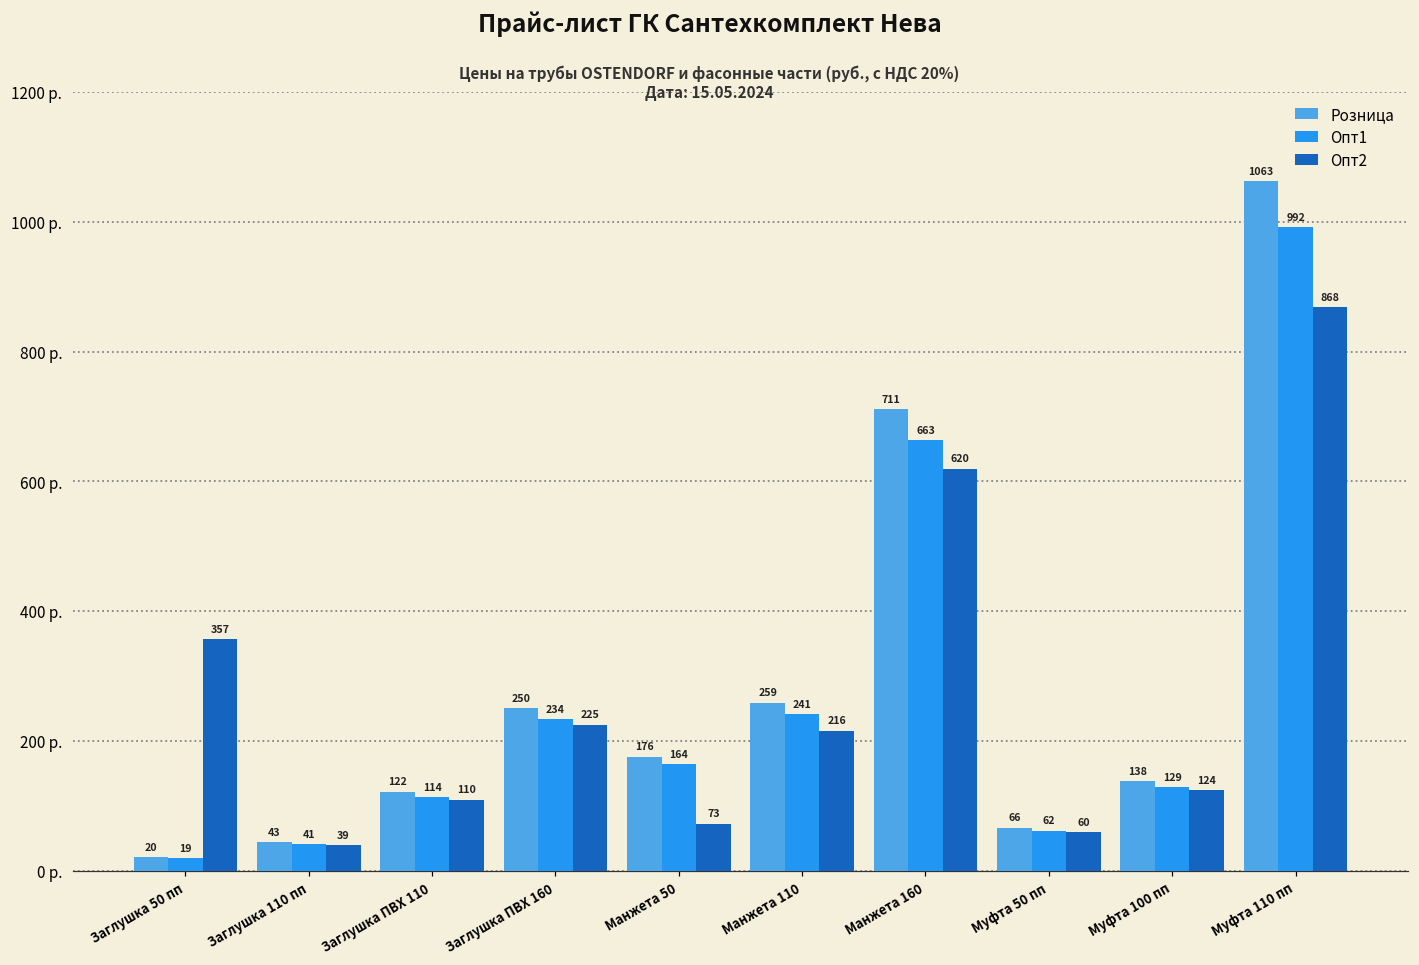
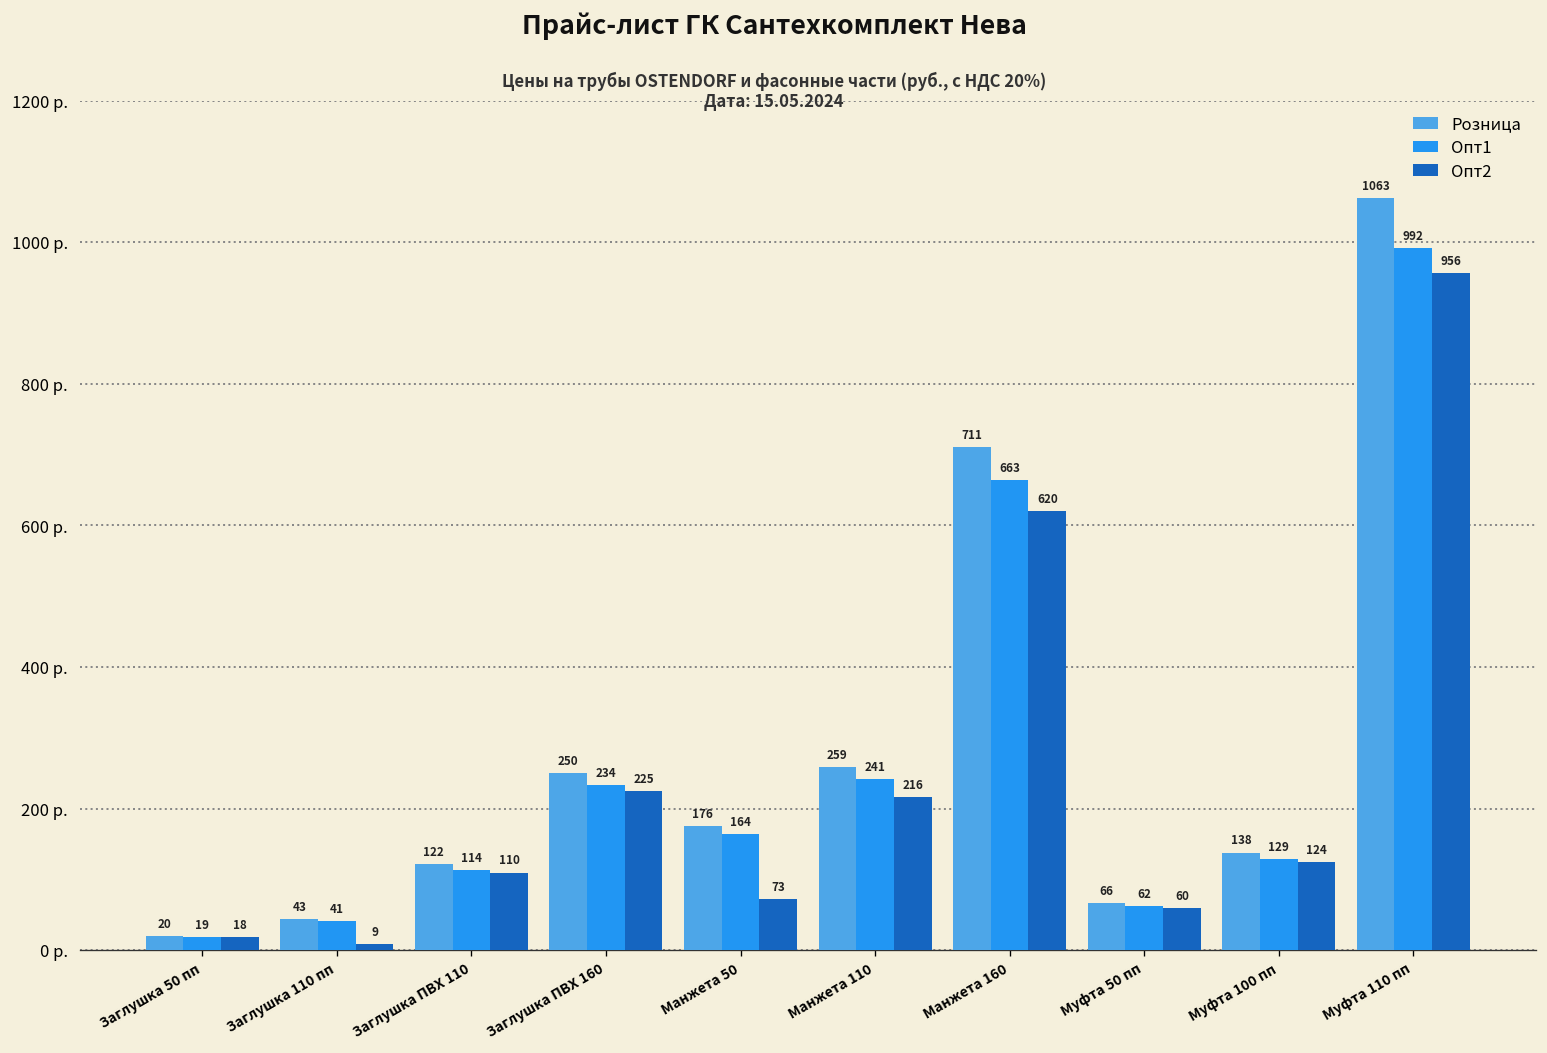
  {
    "Опт2": {
-     "Заглушка 50 пп": 357,
-     "Заглушка 110 пп": 39,
+     "Заглушка 50 пп": 18,
+     "Заглушка 110 пп": 9,
      "Заглушка ПВХ 110": 110,
      "Заглушка ПВХ 160": 225,
      "Манжета 50": 73,
      "Манжета 110": 216,
      "Манжета 160": 620,
      "Муфта 50 пп": 60,
      "Муфта 100 пп": 124,
-     "Муфта 110 пп": 868
+     "Муфта 110 пп": 956
    }
  }
